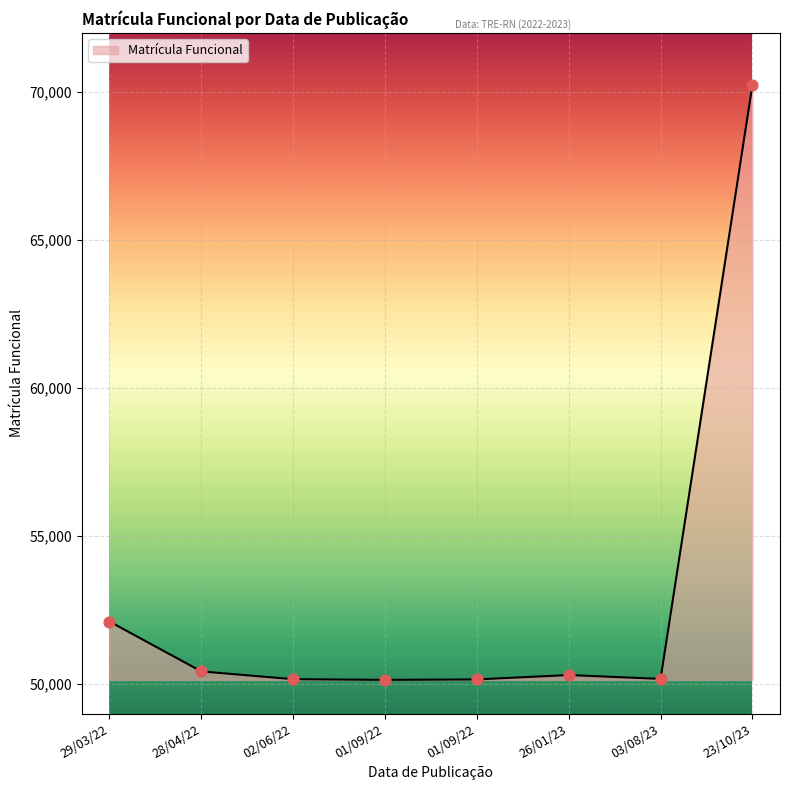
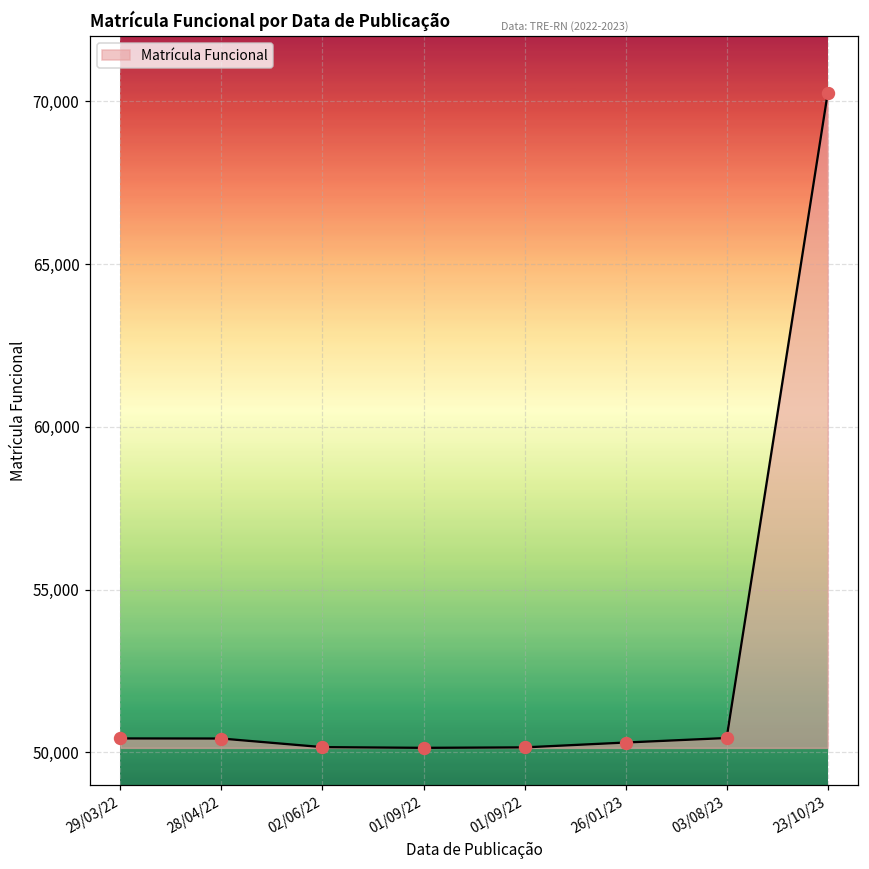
  {
-   "29/03/22": "52,100",
+   "29/03/22": "50,400",
    "28/04/22": "50,400",
    "02/06/22": "50,200",
    "26/01/23": "50,300",
-   "03/08/23": "50,200",
+   "03/08/23": "50,400",
    "23/10/23": "70,300"
  }
